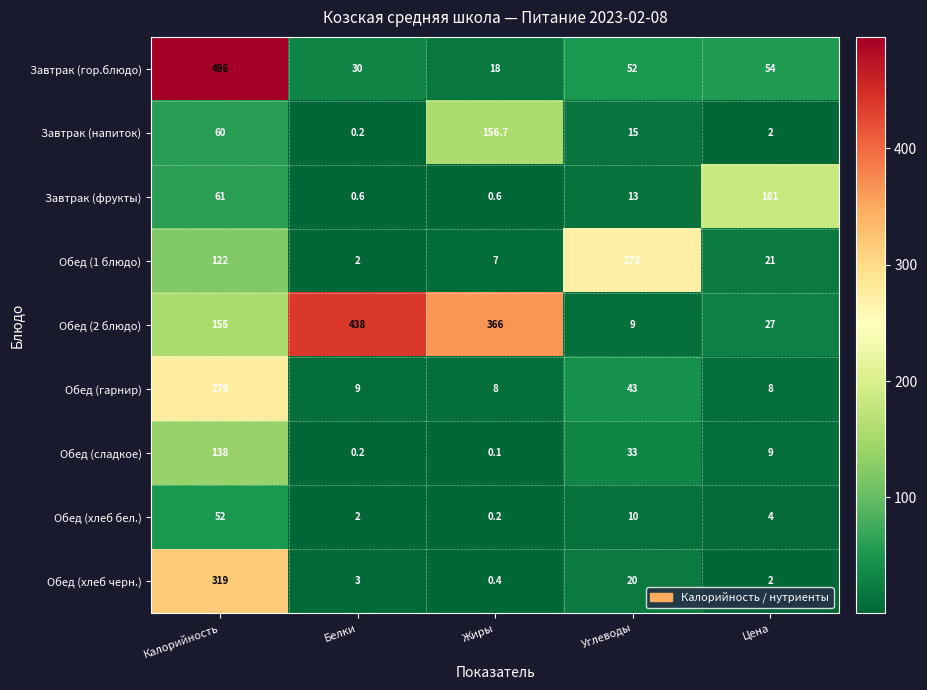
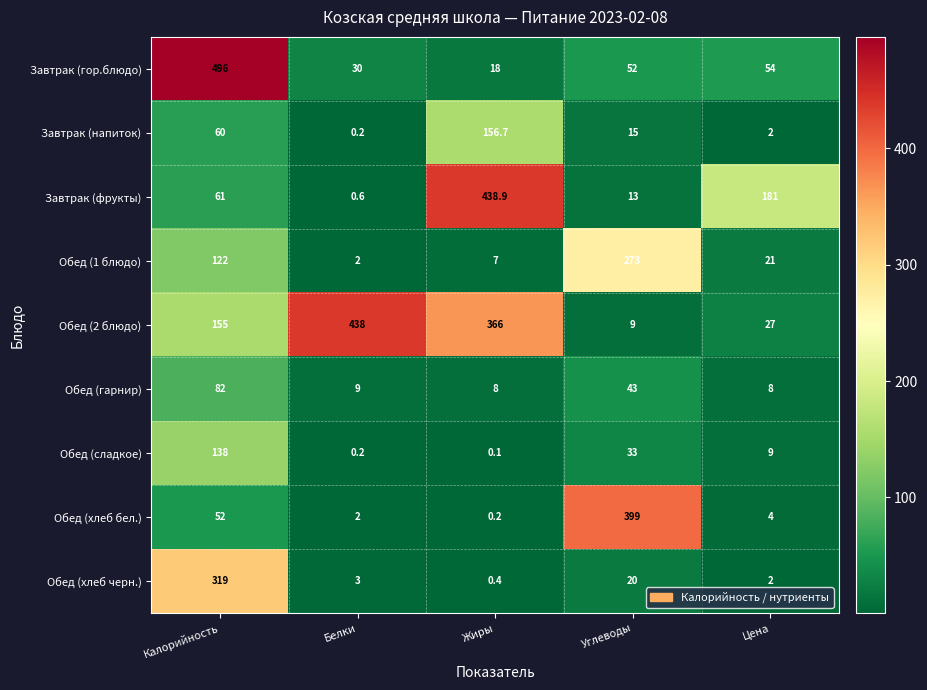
  {
    "Завтрак (гор.блюдо)": {
      "Калорийность": 496,
      "Белки": 30,
      "Жиры": 18,
      "Углеводы": 52,
      "Цена": 54
    },
    "Завтрак (напиток)": {
      "Калорийность": 60,
      "Белки": 0.2,
      "Жиры": 156.7,
      "Углеводы": 15,
      "Цена": 2
    },
    "Завтрак (фрукты)": {
      "Калорийность": 61,
      "Белки": 0.6,
-     "Жиры": 0.6,
+     "Жиры": 438.9,
      "Углеводы": 13,
      "Цена": 181
    },
    "Обед (1 блюдо)": {
      "Калорийность": 122,
      "Белки": 2,
      "Жиры": 7,
      "Углеводы": 273,
      "Цена": 21
    },
    "Обед (2 блюдо)": {
      "Калорийность": 155,
      "Белки": 438,
      "Жиры": 366,
      "Углеводы": 9,
      "Цена": 27
    },
    "Обед (гарнир)": {
-     "Калорийность": 279,
+     "Калорийность": 82,
      "Белки": 9,
      "Жиры": 8,
      "Углеводы": 43,
      "Цена": 8
    },
    "Обед (сладкое)": {
      "Калорийность": 138,
      "Белки": 0.2,
      "Жиры": 0.1,
      "Углеводы": 33,
      "Цена": 9
    },
    "Обед (хлеб бел.)": {
      "Калорийность": 52,
      "Белки": 2,
      "Жиры": 0.2,
-     "Углеводы": 10,
+     "Углеводы": 399,
      "Цена": 4
    },
    "Обед (хлеб черн.)": {
      "Калорийность": 319,
      "Белки": 3,
      "Жиры": 0.4,
      "Углеводы": 20,
      "Цена": 2
    }
  }
